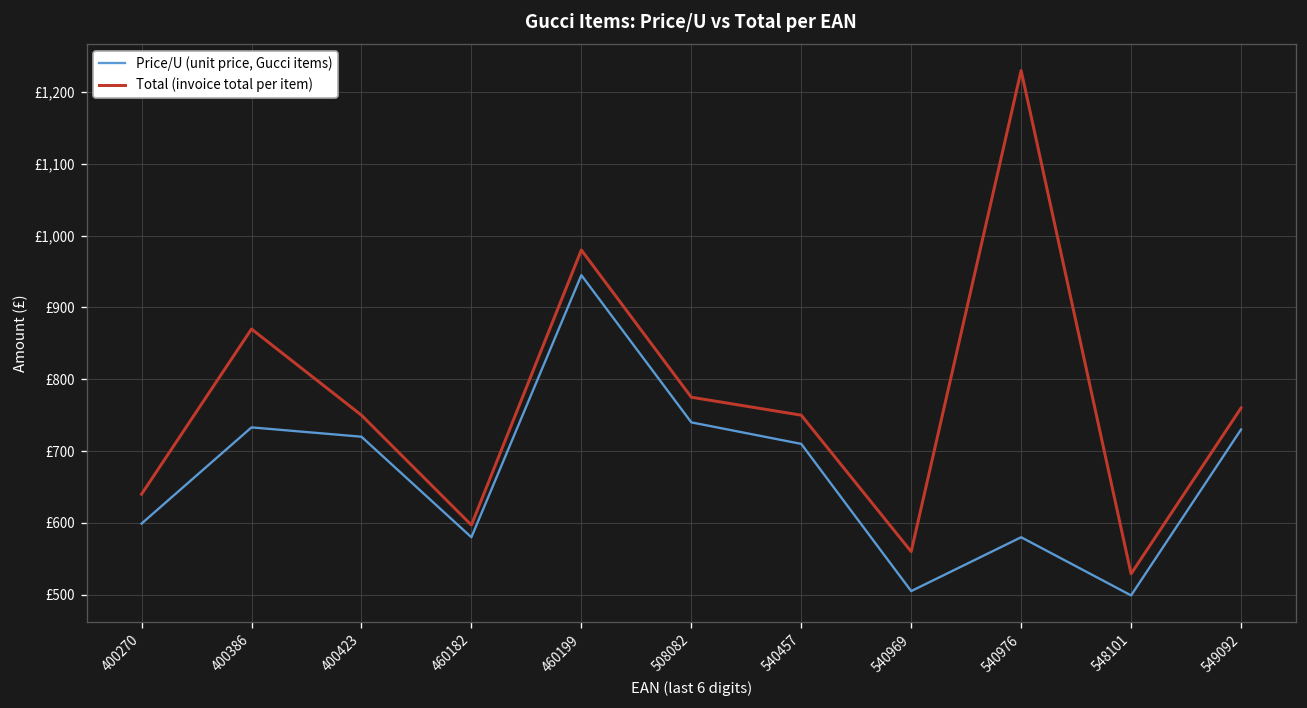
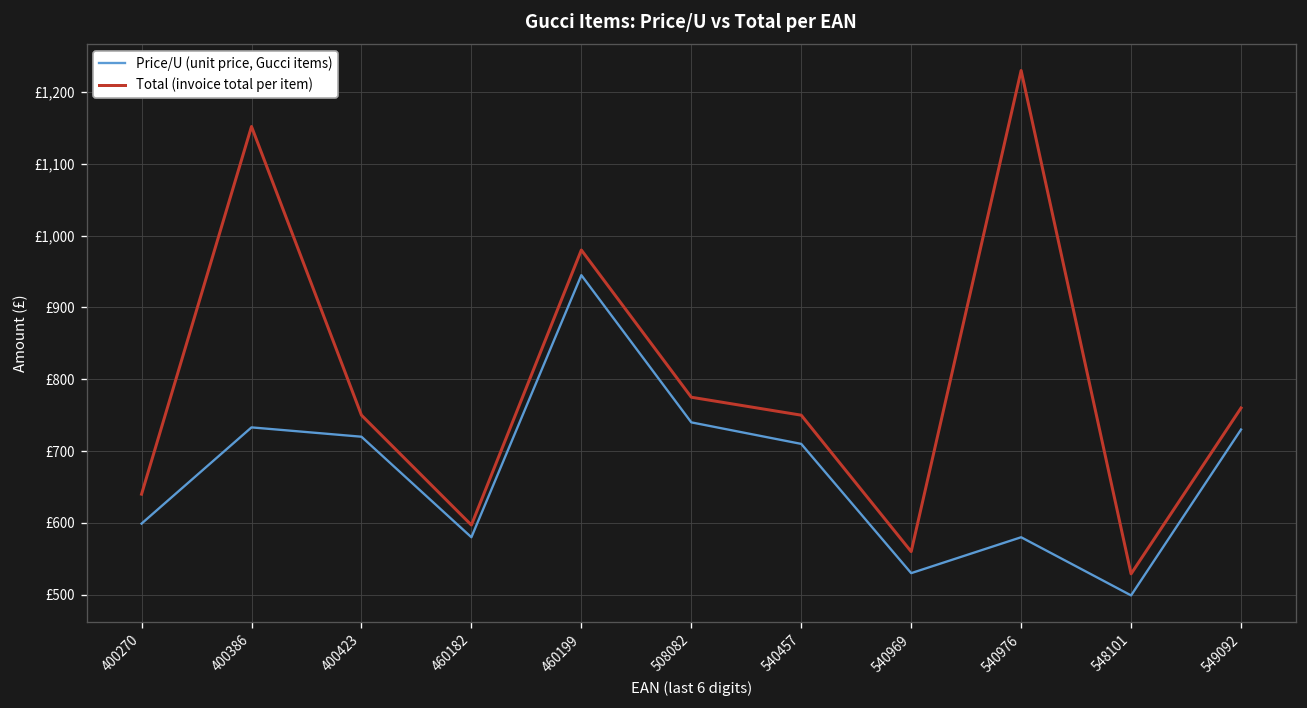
  {
    "Price/U (unit price, Gucci items)": {
      "400270": "£600",
      "400386": "£730",
      "400423": "£720",
      "460182": "£580",
      "460199": "£950",
      "508082": "£740",
      "540457": "£710",
-     "540969": "£510",
+     "540969": "£530",
      "540976": "£580",
      "548101": "£500",
      "549092": "£730"
    },
    "Total (invoice total per item)": {
      "400270": "£640",
-     "400386": "£870",
+     "400386": "£1,150",
      "400423": "£750",
      "460182": "£600",
      "460199": "£980",
      "508082": "£780",
      "540457": "£750",
      "540969": "£560",
      "540976": "£1,230",
      "548101": "£530",
      "549092": "£760"
    }
  }
